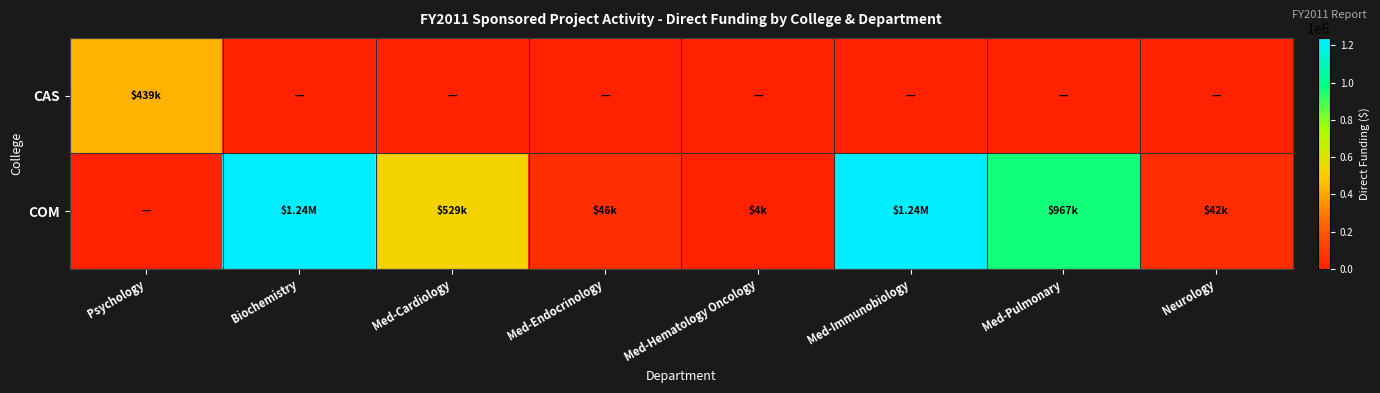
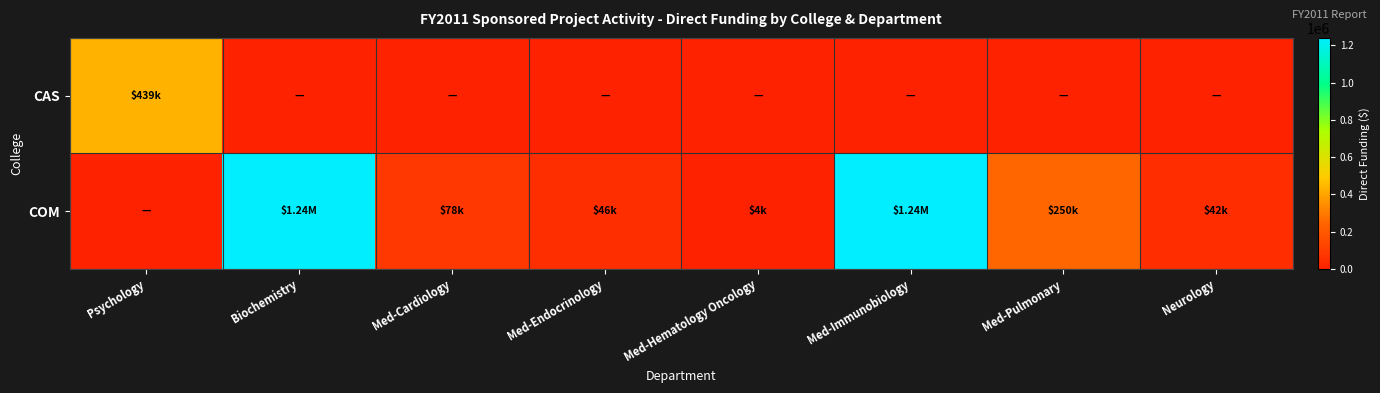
  {
    "CAS": {
      "Psychology": "$439k"
    },
    "COM": {
      "Biochemistry": "$1.24M",
-     "Med-Cardiology": "$529k",
+     "Med-Cardiology": "$78k",
      "Med-Endocrinology": "$46k",
      "Med-Hematology Oncology": "$4k",
      "Med-Immunobiology": "$1.24M",
-     "Med-Pulmonary": "$967k",
+     "Med-Pulmonary": "$250k",
      "Neurology": "$42k"
    }
  }
